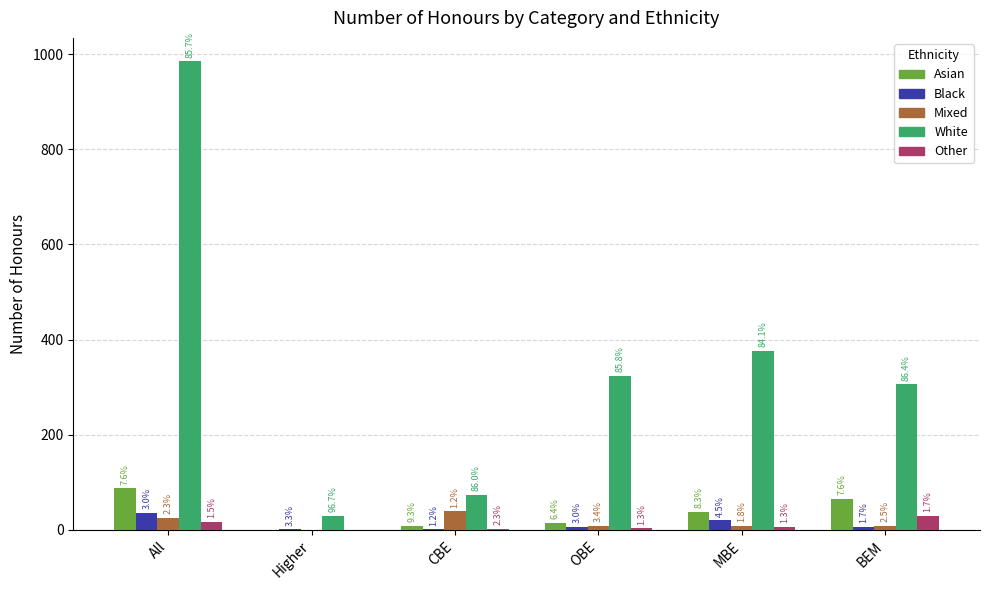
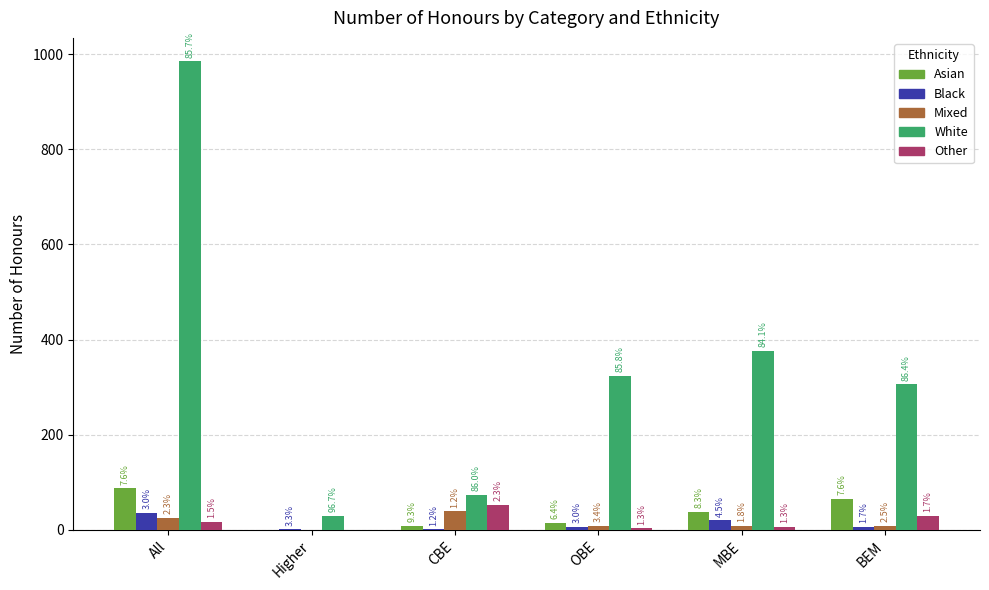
  {
    "Asian": {
      "Higher": 0
    },
    "Mixed": {
      "Higher": 0
    },
    "Other": {
      "Higher": 0,
-     "CBE": 0
+     "CBE": 50
    }
  }
